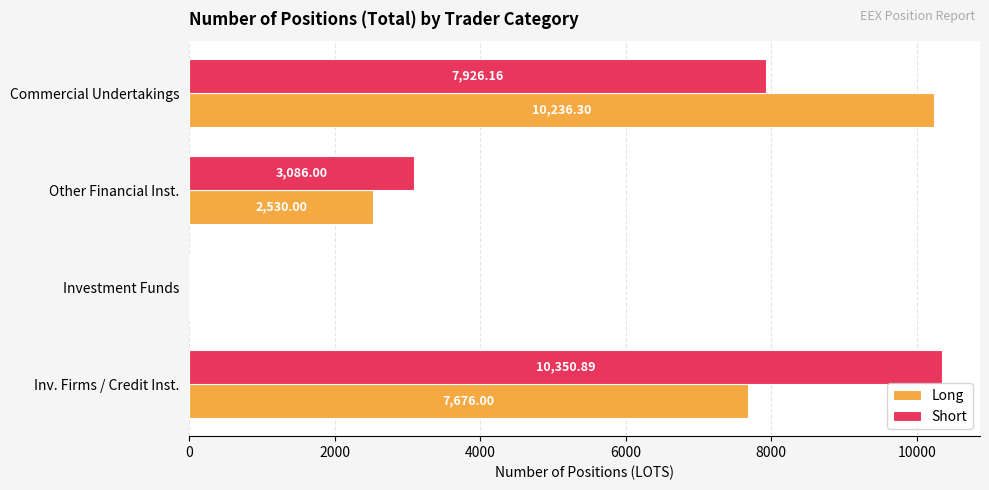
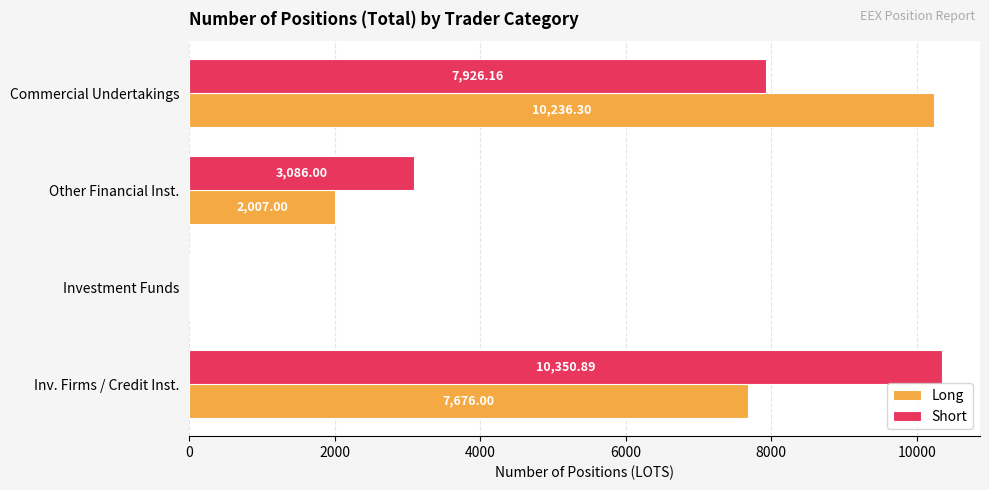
  {
    "Long": {
      "Commercial Undertakings": "10,236.30",
-     "Other Financial Inst.": "2,530.00",
+     "Other Financial Inst.": "2,007.00",
      "Inv. Firms / Credit Inst.": "7,676.00"
    },
    "Short": {
      "Commercial Undertakings": "7,926.16",
      "Other Financial Inst.": "3,086.00",
      "Inv. Firms / Credit Inst.": "10,350.89"
    }
  }
